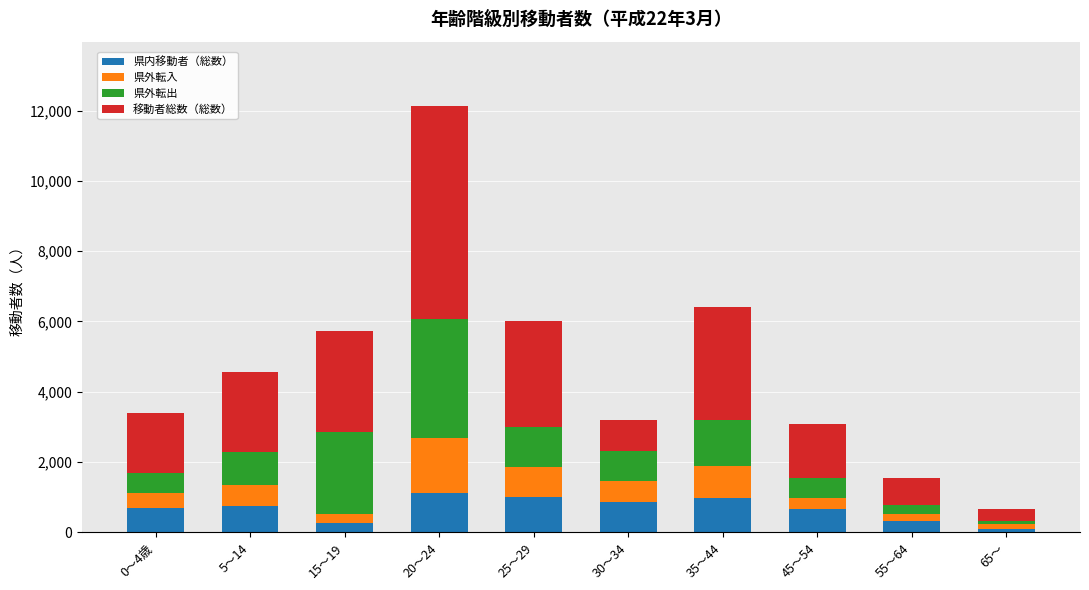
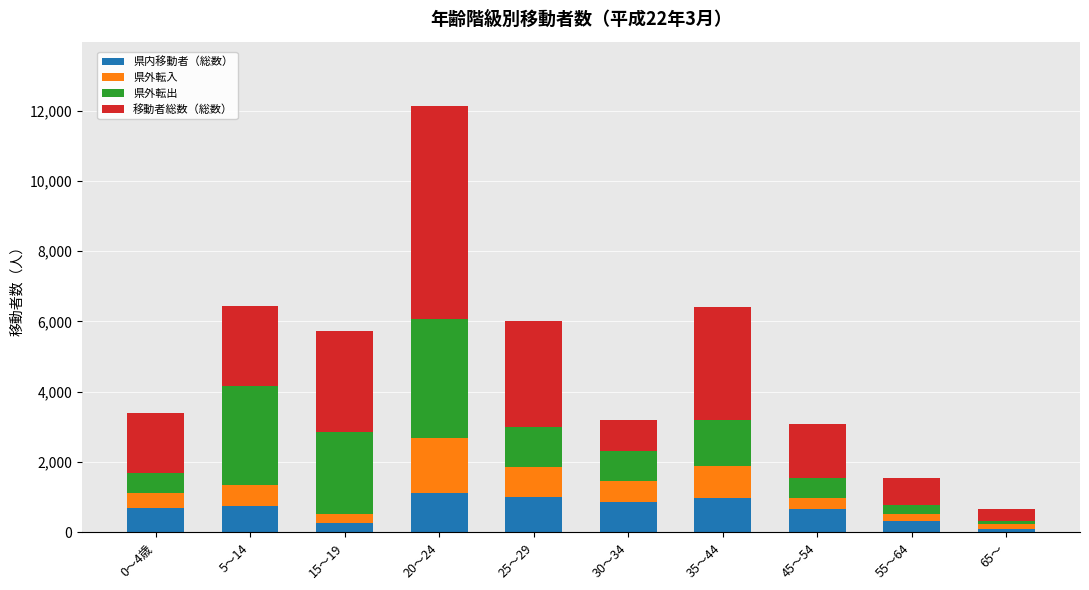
  {
    "県内移動者（総数）": {
      "0～4歳": "700",
      "5～14": "700",
      "15～19": "300",
      "20～24": "1,100",
      "25～29": "1,000",
      "30～34": "900",
      "35～44": "1,000",
      "45～54": "700",
      "55～64": "300",
      "65～": "100"
    },
    "県外転入": {
      "0～4歳": "400",
      "5～14": "600",
      "15～19": "200",
      "20～24": "1,600",
      "25～29": "800",
      "30～34": "600",
      "35～44": "900",
      "45～54": "300",
      "55～64": "200",
      "65～": "100"
    },
    "県外転出": {
      "0～4歳": "600",
-     "5～14": "900",
+     "5～14": "2,800",
      "15～19": "2,300",
      "20～24": "3,400",
      "25～29": "1,200",
      "30～34": "900",
      "35～44": "1,300",
      "45～54": "600",
      "55～64": "200",
      "65～": "100"
    },
    "移動者総数（総数）": {
      "0～4歳": "1,700",
      "5～14": "2,300",
      "15～19": "2,900",
      "20～24": "6,100",
      "25～29": "3,000",
      "30～34": "900",
      "35～44": "3,200",
      "45～54": "1,500",
      "55～64": "800",
      "65～": "300"
    }
  }
